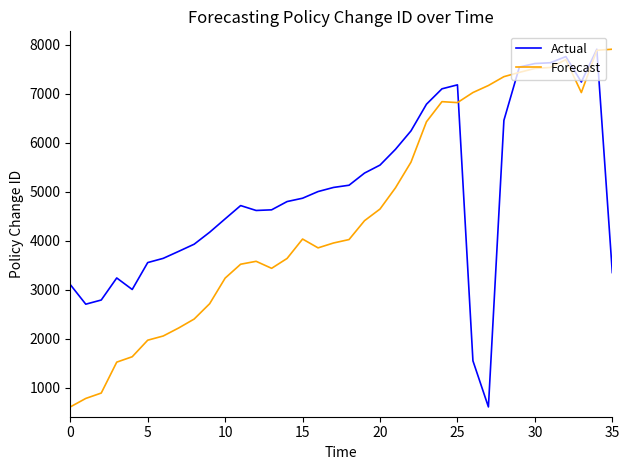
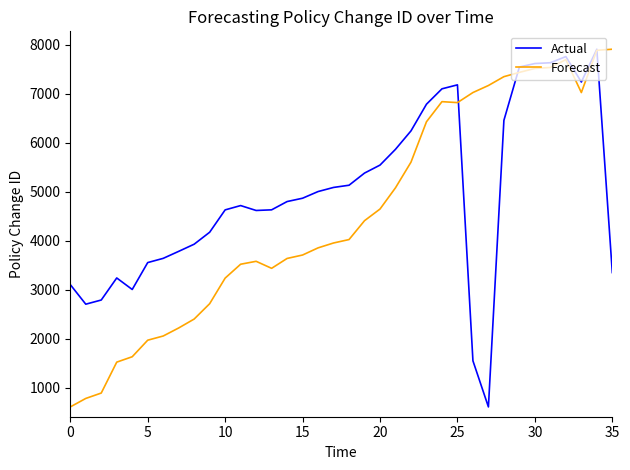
  {
    "Actual": {
      "0": 3100,
      "5": 3600,
-     "10": 4400,
+     "10": 4600,
      "15": 4900,
      "20": 5500,
      "25": 7200,
      "35": 3300
    },
    "Forecast": {
      "0": 600,
      "5": 2000,
      "10": 3200,
-     "15": 4000,
+     "15": 3700,
      "20": 4600,
      "25": 6800,
      "35": 7900
    }
  }
